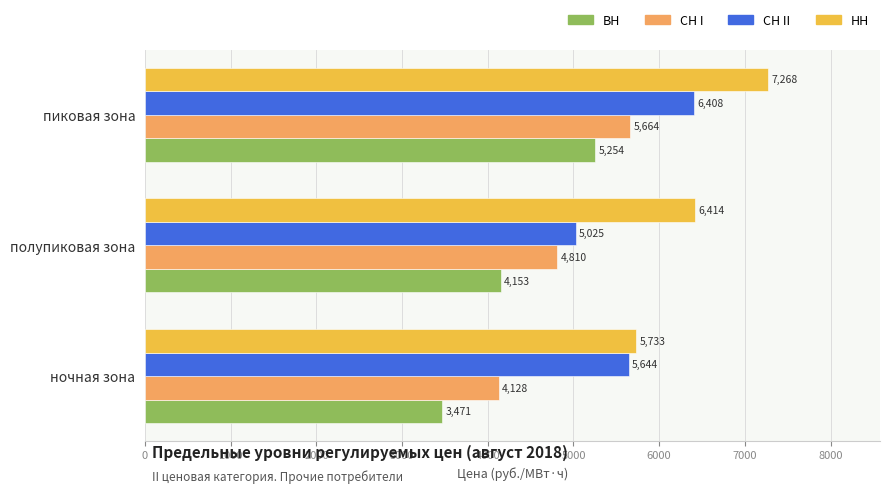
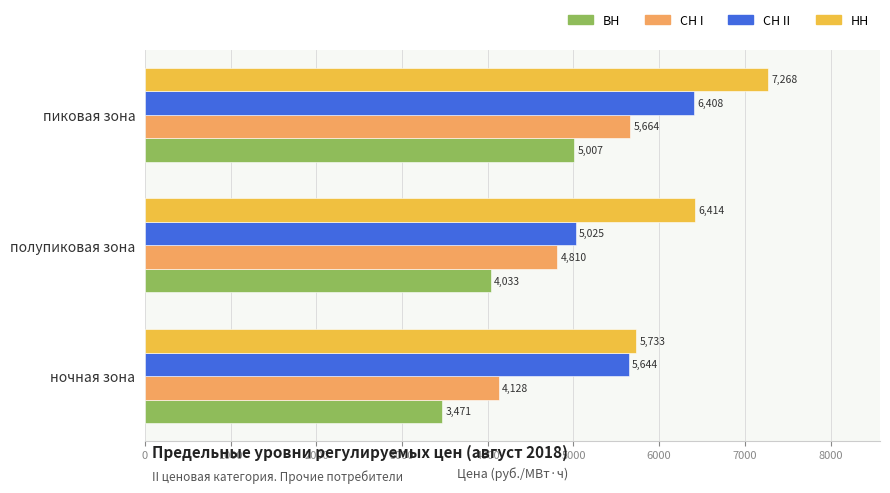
  {
    "ВН": {
-     "пиковая зона": "5,254",
-     "полупиковая зона": "4,153",
+     "пиковая зона": "5,007",
+     "полупиковая зона": "4,033",
      "ночная зона": "3,471"
    },
    "СН II": {
      "пиковая зона": "6,408",
      "полупиковая зона": "5,025",
      "ночная зона": "5,644"
    }
  }
